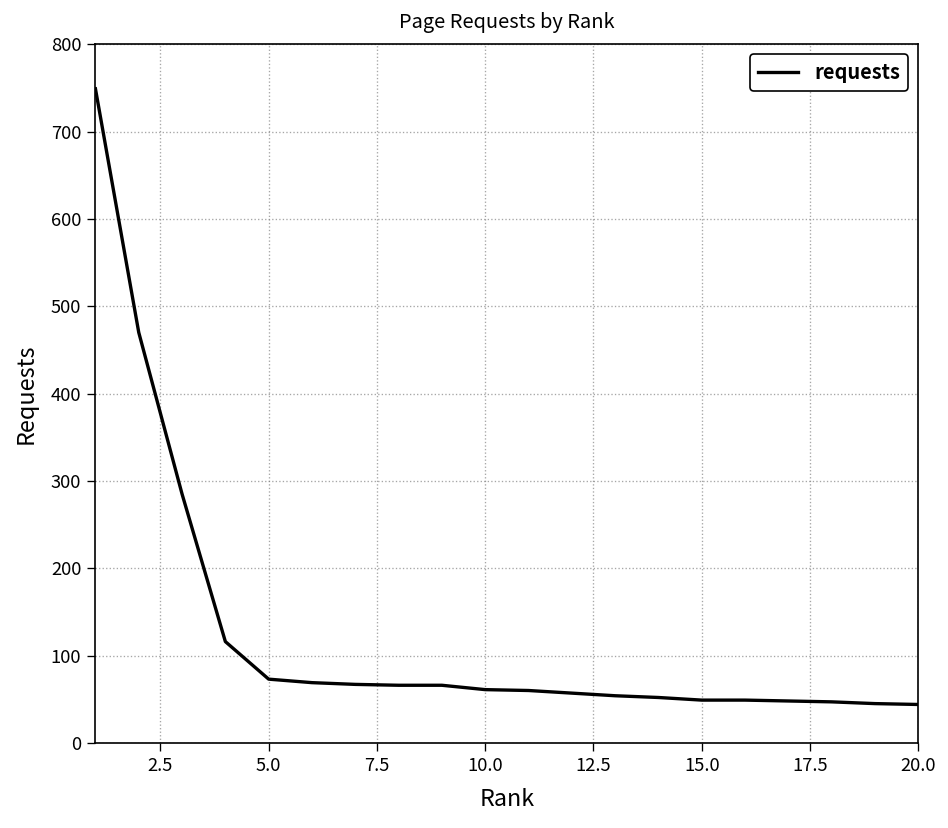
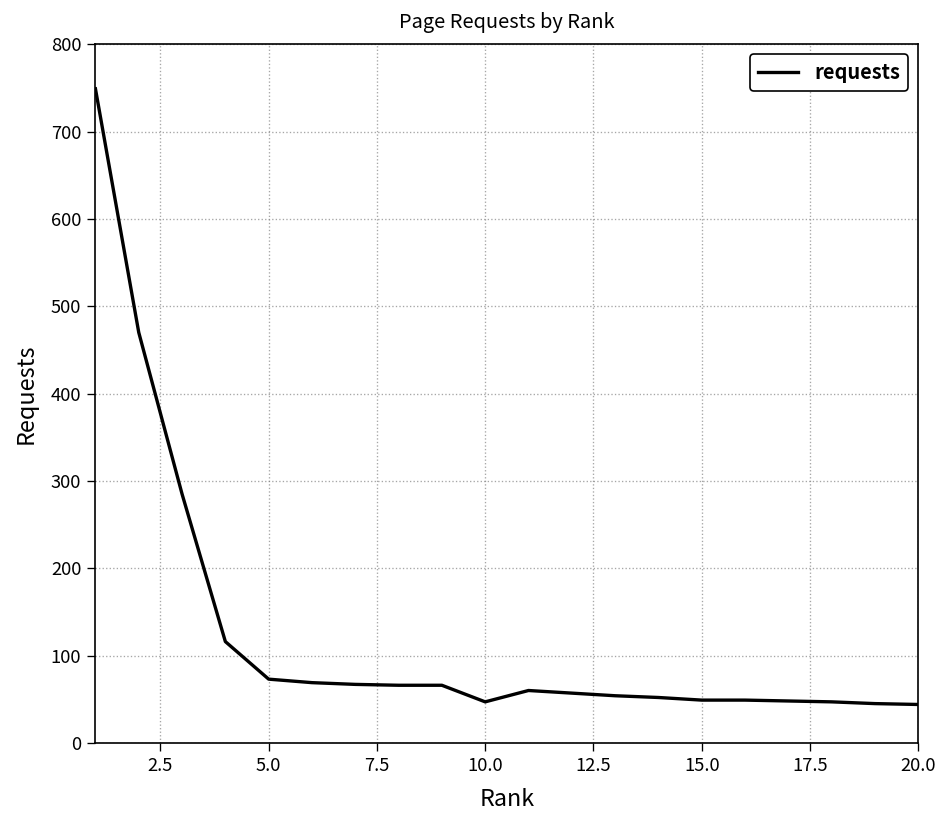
  {
    "5.0": 70,
-   "10.0": 60,
+   "10.0": 50,
    "15.0": 50,
    "20.0": 40
  }
